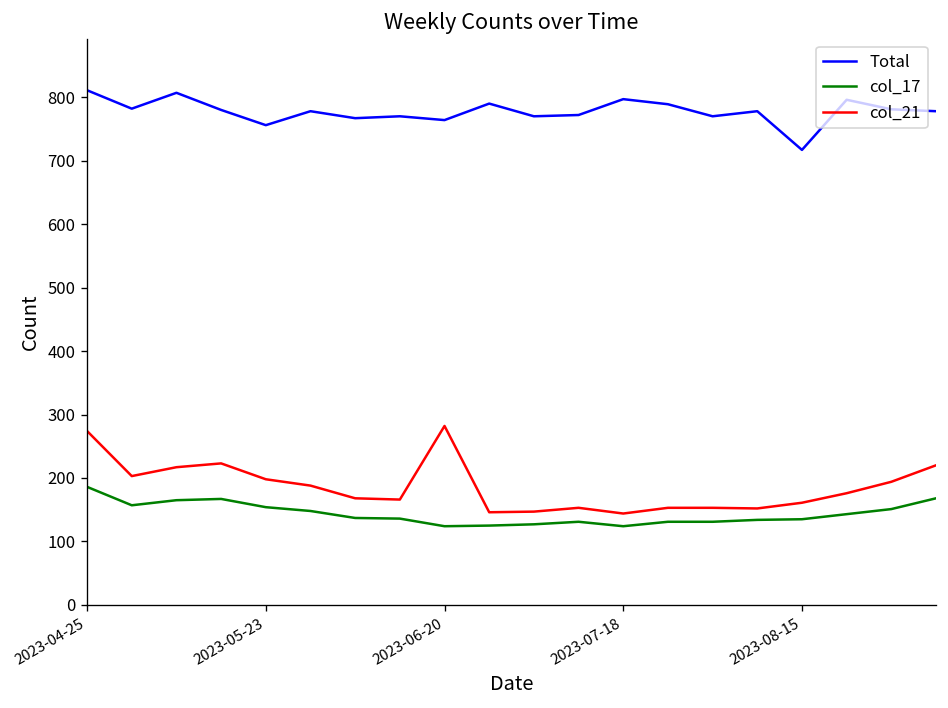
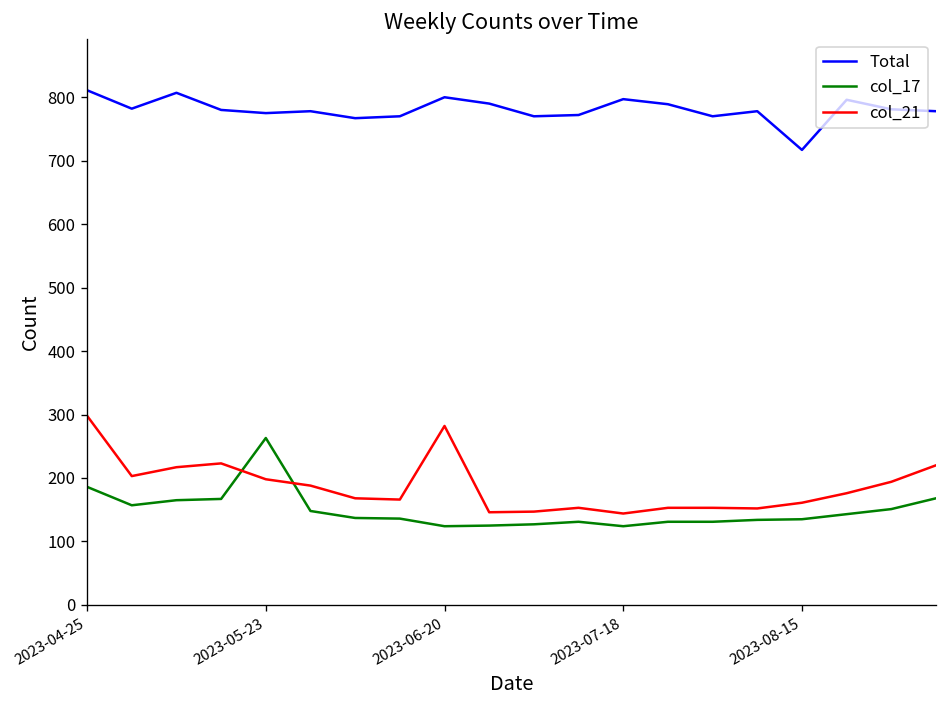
  {
    "Total": {
      "2023-04-25": 810,
-     "2023-05-23": 760,
-     "2023-06-20": 760,
+     "2023-05-23": 780,
+     "2023-06-20": 800,
      "2023-07-18": 800,
      "2023-08-15": 720
    },
    "col_17": {
      "2023-04-25": 190,
-     "2023-05-23": 150,
+     "2023-05-23": 260,
      "2023-06-20": 120,
      "2023-07-18": 120,
      "2023-08-15": 140
    },
    "col_21": {
-     "2023-04-25": 270,
+     "2023-04-25": 300,
      "2023-05-23": 200,
      "2023-06-20": 280,
      "2023-07-18": 140,
      "2023-08-15": 160
    }
  }
